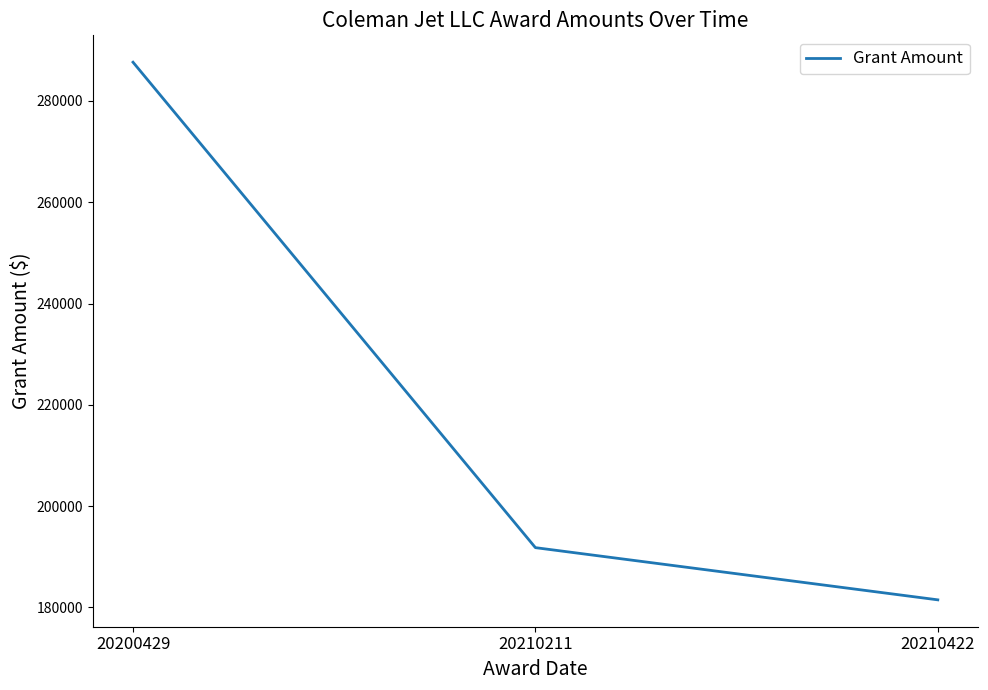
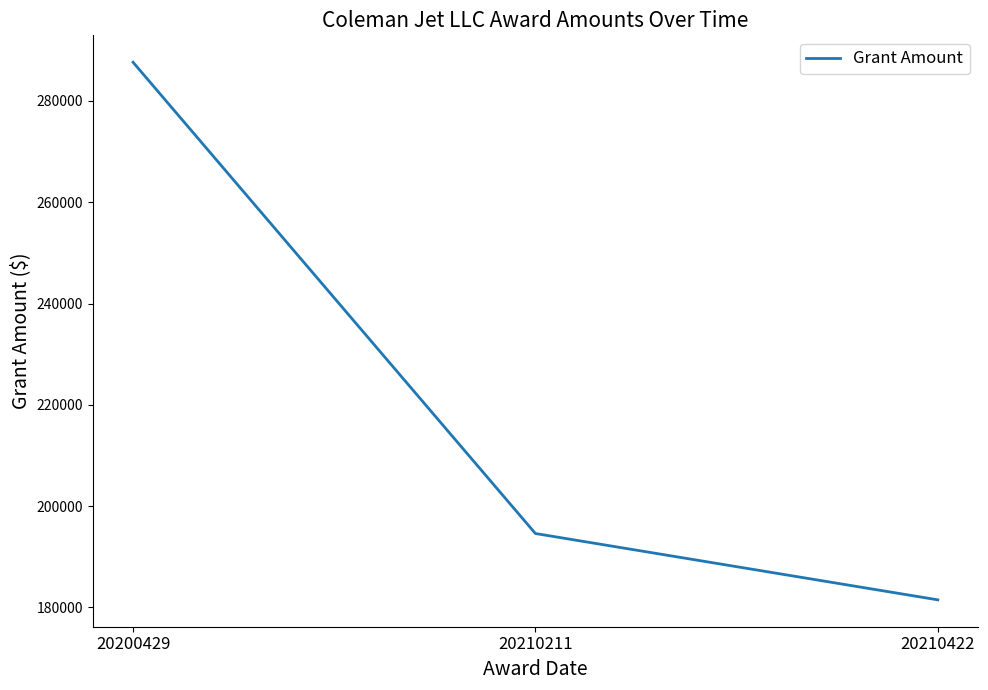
  {
    "20200429": 288000,
-   "20210211": 192000,
+   "20210211": 195000,
    "20210422": 181000
  }
